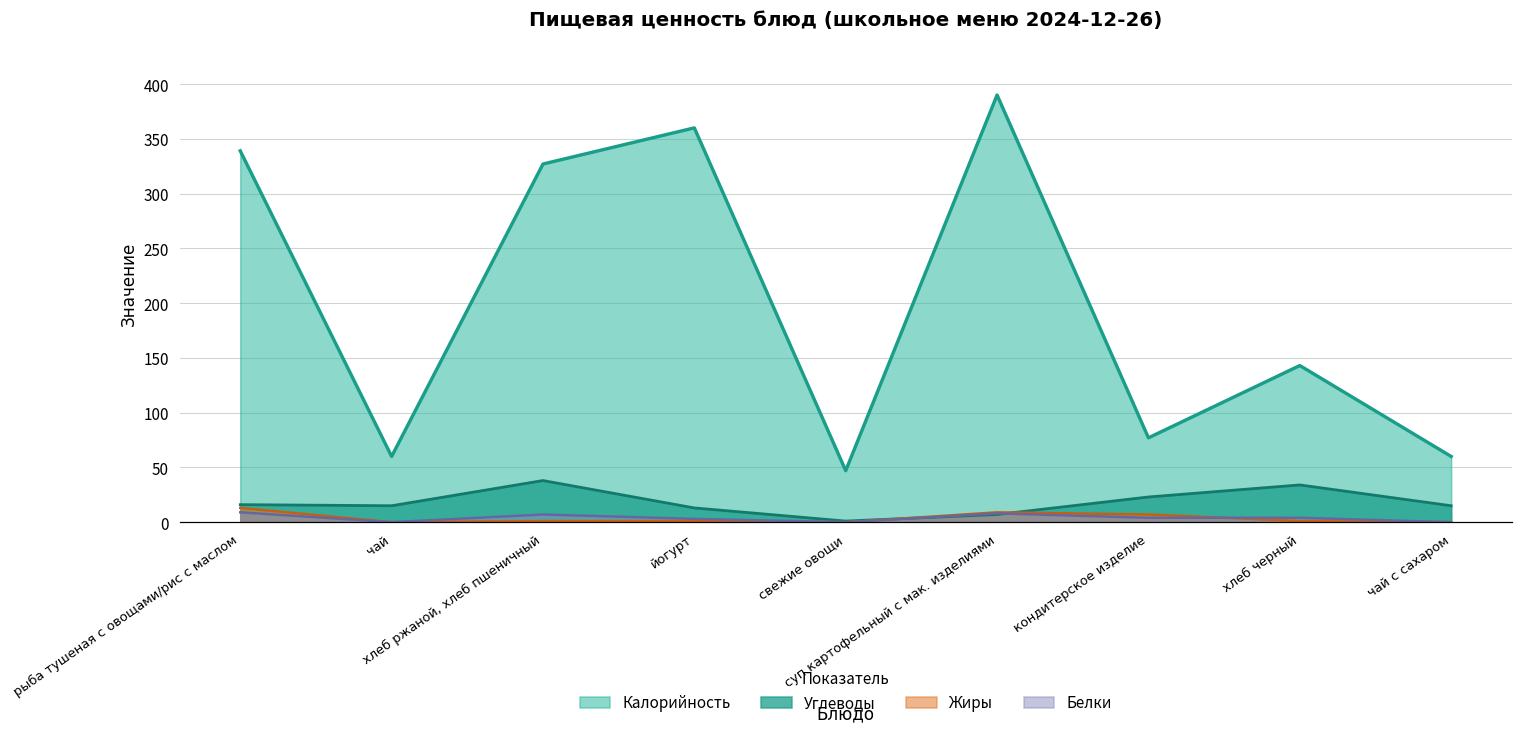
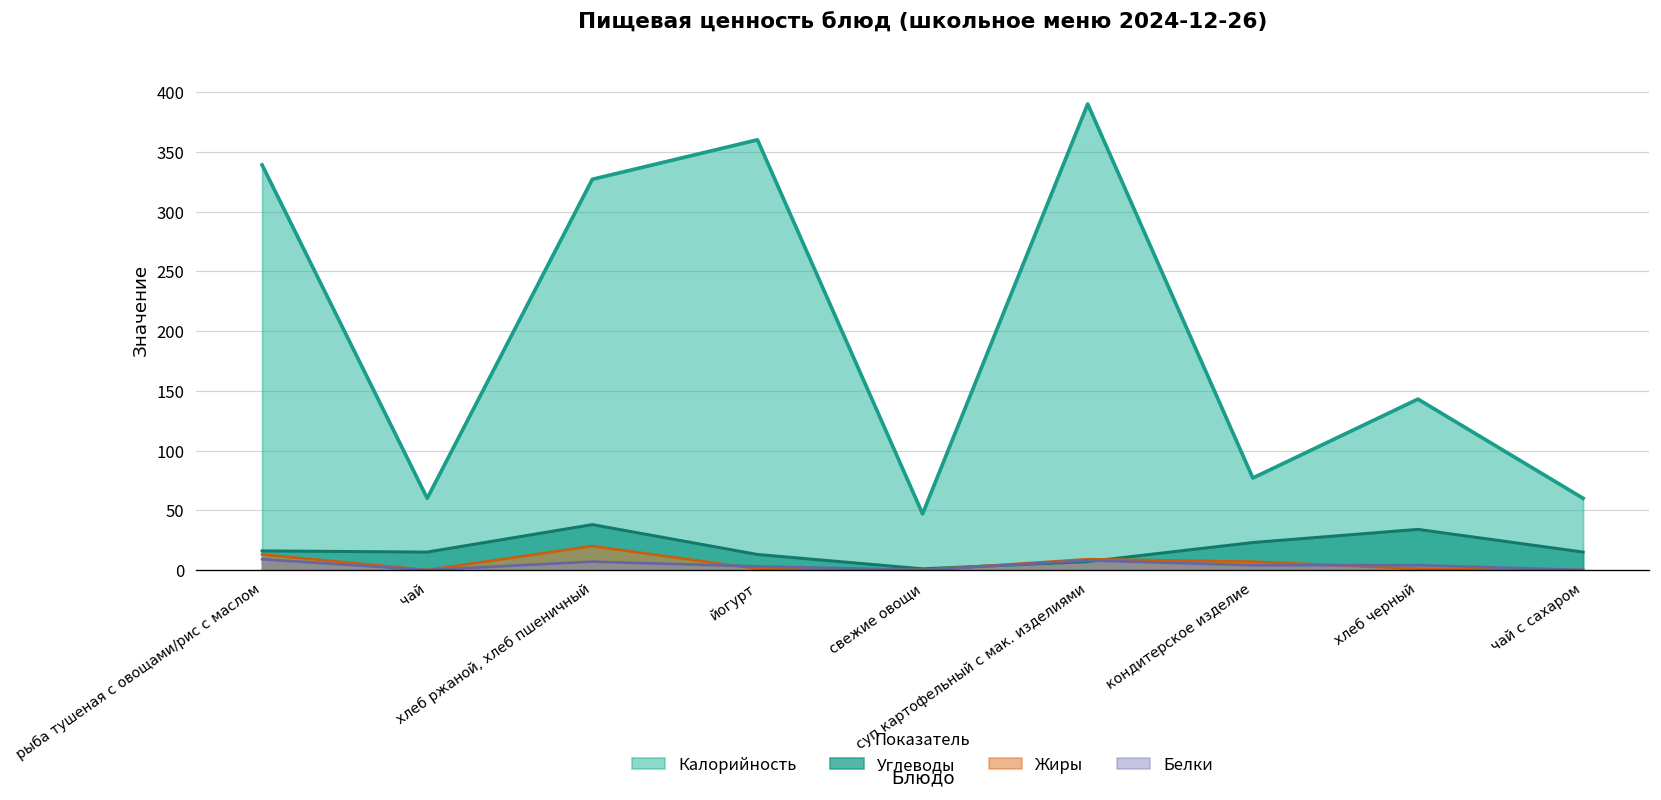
  {
    "Жиры": {
      "рыба тушеная с овощами/рис с маслом": 10,
-     "хлеб ржаной, хлеб пшеничный": 0,
+     "хлеб ржаной, хлеб пшеничный": 20,
      "кондитерское изделие": 10,
      "хлеб черный": 0
    },
    "Белки": {
      "рыба тушеная с овощами/рис с маслом": 10,
      "хлеб ржаной, хлеб пшеничный": 10,
      "кондитерское изделие": 0,
      "хлеб черный": 0
    }
  }
